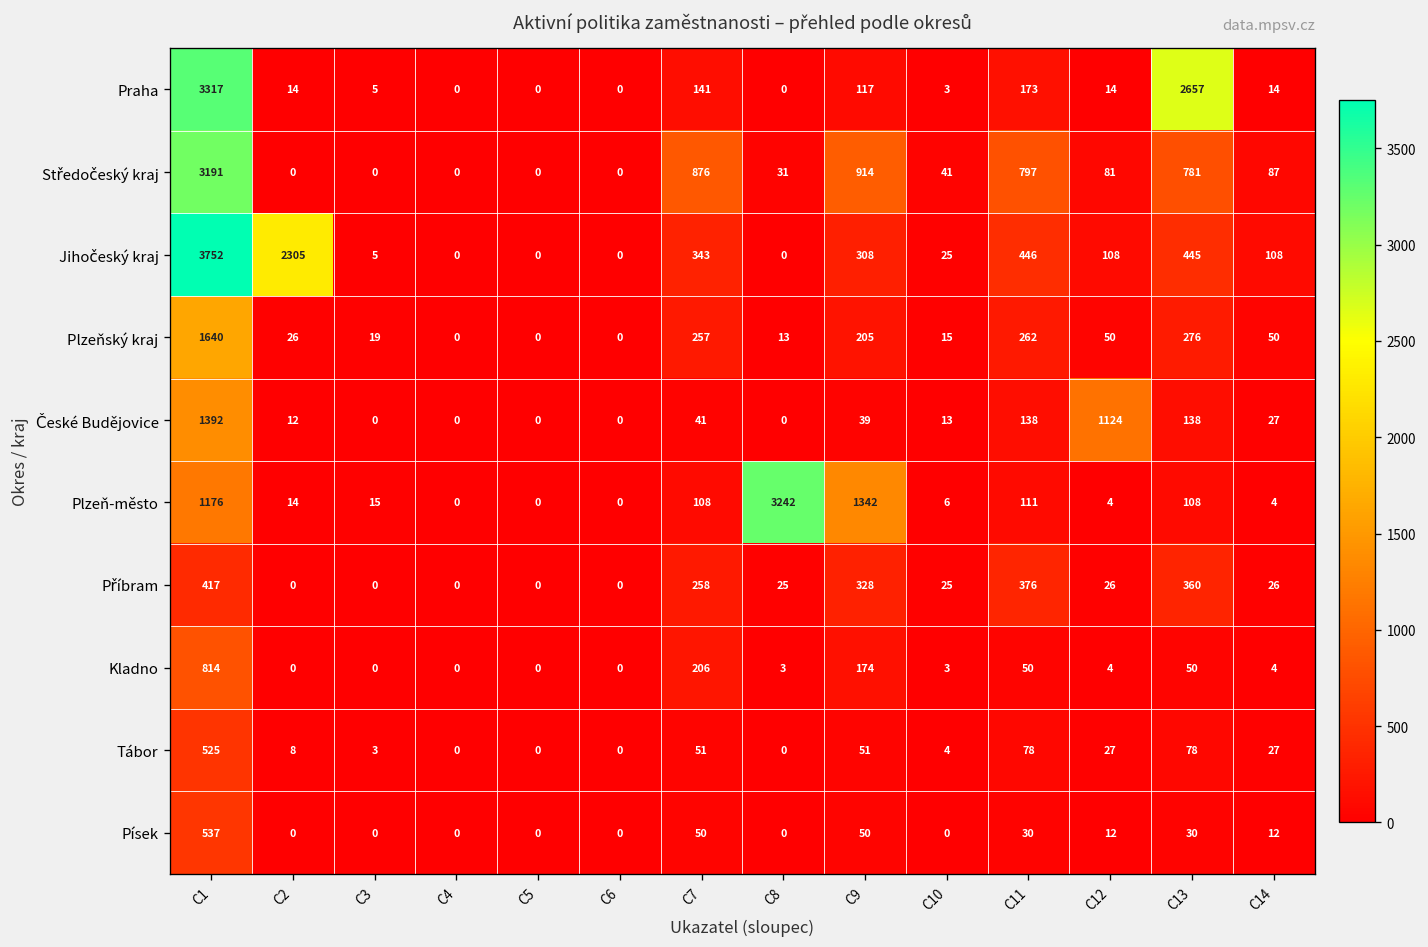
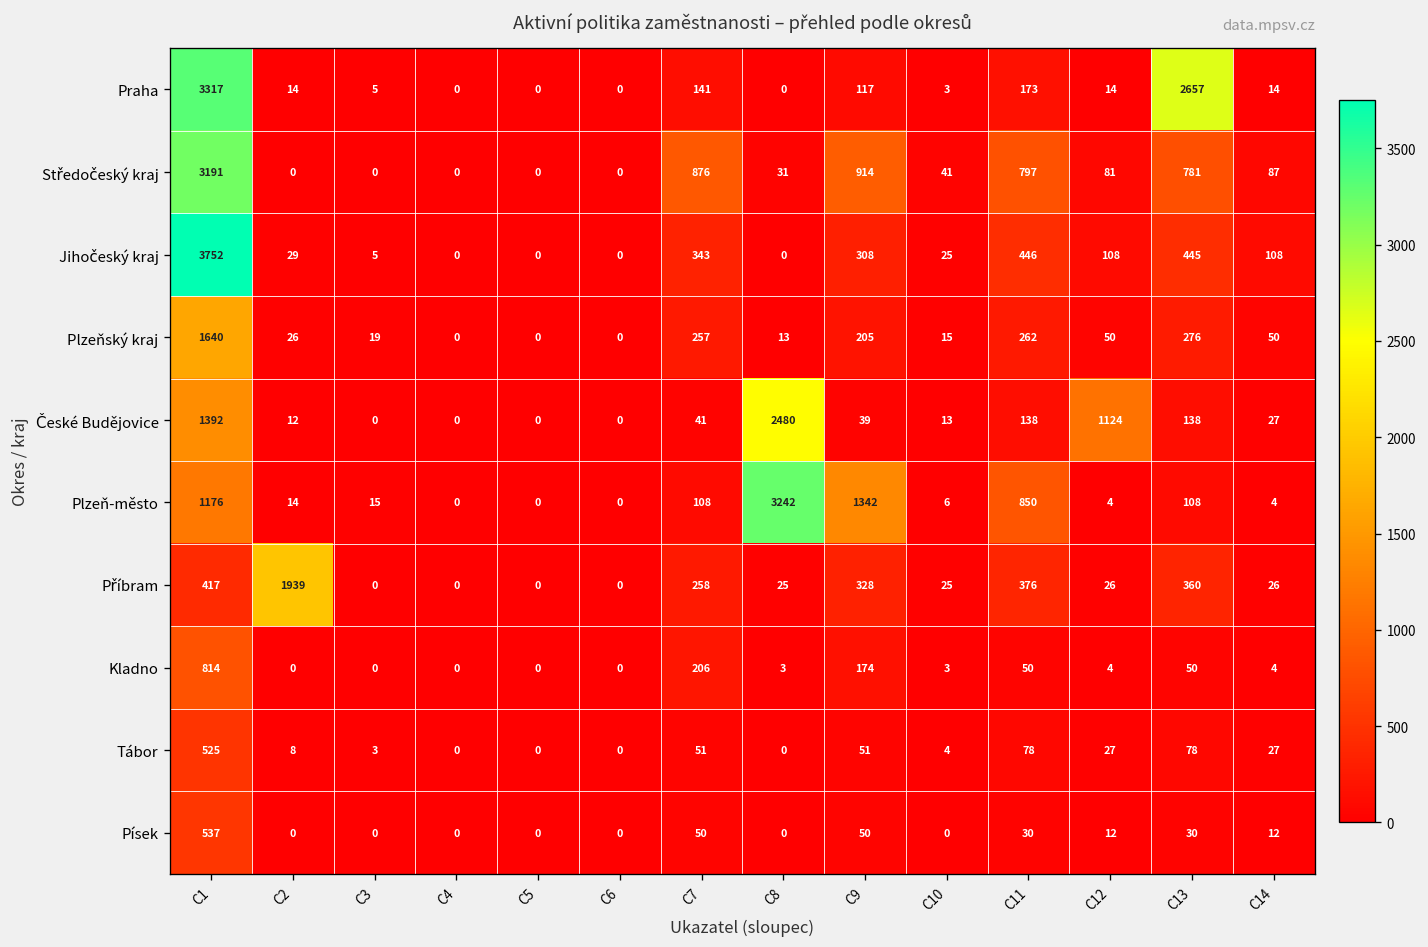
  {
    "Praha": {
      "C1": 3317,
      "C2": 14,
      "C3": 5,
      "C4": 0,
      "C5": 0,
      "C6": 0,
      "C7": 141,
      "C8": 0,
      "C9": 117,
      "C10": 3,
      "C11": 173,
      "C12": 14,
      "C13": 2657,
      "C14": 14
    },
    "Středočeský kraj": {
      "C1": 3191,
      "C2": 0,
      "C3": 0,
      "C4": 0,
      "C5": 0,
      "C6": 0,
      "C7": 876,
      "C8": 31,
      "C9": 914,
      "C10": 41,
      "C11": 797,
      "C12": 81,
      "C13": 781,
      "C14": 87
    },
    "Jihočeský kraj": {
      "C1": 3752,
-     "C2": 2305,
+     "C2": 29,
      "C3": 5,
      "C4": 0,
      "C5": 0,
      "C6": 0,
      "C7": 343,
      "C8": 0,
      "C9": 308,
      "C10": 25,
      "C11": 446,
      "C12": 108,
      "C13": 445,
      "C14": 108
    },
    "Plzeňský kraj": {
      "C1": 1640,
      "C2": 26,
      "C3": 19,
      "C4": 0,
      "C5": 0,
      "C6": 0,
      "C7": 257,
      "C8": 13,
      "C9": 205,
      "C10": 15,
      "C11": 262,
      "C12": 50,
      "C13": 276,
      "C14": 50
    },
    "České Budějovice": {
      "C1": 1392,
      "C2": 12,
      "C3": 0,
      "C4": 0,
      "C5": 0,
      "C6": 0,
      "C7": 41,
-     "C8": 0,
+     "C8": 2480,
      "C9": 39,
      "C10": 13,
      "C11": 138,
      "C12": 1124,
      "C13": 138,
      "C14": 27
    },
    "Plzeň-město": {
      "C1": 1176,
      "C2": 14,
      "C3": 15,
      "C4": 0,
      "C5": 0,
      "C6": 0,
      "C7": 108,
      "C8": 3242,
      "C9": 1342,
      "C10": 6,
-     "C11": 111,
+     "C11": 850,
      "C12": 4,
      "C13": 108,
      "C14": 4
    },
    "Příbram": {
      "C1": 417,
-     "C2": 0,
+     "C2": 1939,
      "C3": 0,
      "C4": 0,
      "C5": 0,
      "C6": 0,
      "C7": 258,
      "C8": 25,
      "C9": 328,
      "C10": 25,
      "C11": 376,
      "C12": 26,
      "C13": 360,
      "C14": 26
    },
    "Kladno": {
      "C1": 814,
      "C2": 0,
      "C3": 0,
      "C4": 0,
      "C5": 0,
      "C6": 0,
      "C7": 206,
      "C8": 3,
      "C9": 174,
      "C10": 3,
      "C11": 50,
      "C12": 4,
      "C13": 50,
      "C14": 4
    },
    "Tábor": {
      "C1": 525,
      "C2": 8,
      "C3": 3,
      "C4": 0,
      "C5": 0,
      "C6": 0,
      "C7": 51,
      "C8": 0,
      "C9": 51,
      "C10": 4,
      "C11": 78,
      "C12": 27,
      "C13": 78,
      "C14": 27
    },
    "Písek": {
      "C1": 537,
      "C2": 0,
      "C3": 0,
      "C4": 0,
      "C5": 0,
      "C6": 0,
      "C7": 50,
      "C8": 0,
      "C9": 50,
      "C10": 0,
      "C11": 30,
      "C12": 12,
      "C13": 30,
      "C14": 12
    }
  }
